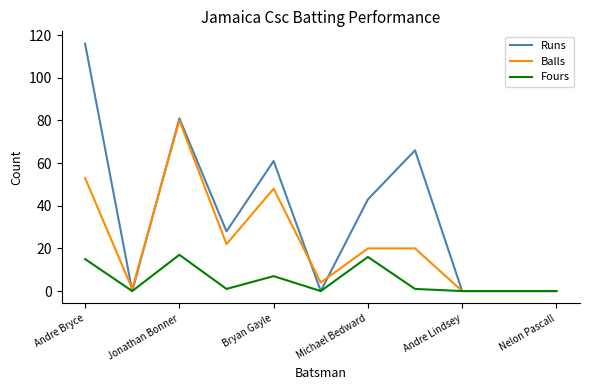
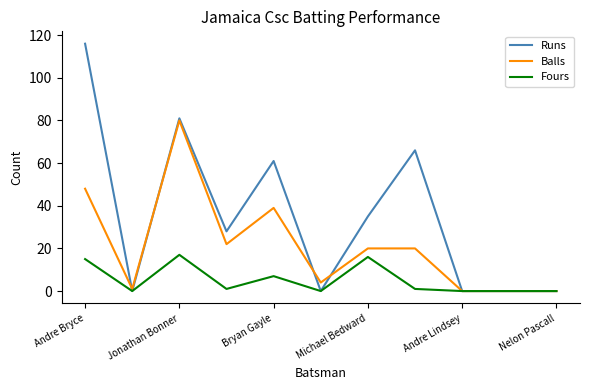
  {
    "Runs": {
      "Andre Bryce": 116,
      "Bryan Gayle": 61,
-     "Michael Bedward": 43
+     "Michael Bedward": 35
    },
    "Balls": {
-     "Andre Bryce": 53,
-     "Bryan Gayle": 48,
+     "Andre Bryce": 48,
+     "Bryan Gayle": 39,
      "Michael Bedward": 20
    },
    "Fours": {
      "Andre Bryce": 15,
      "Jonathan Bonner": 17,
      "Bryan Gayle": 7,
      "Michael Bedward": 16
    }
  }
